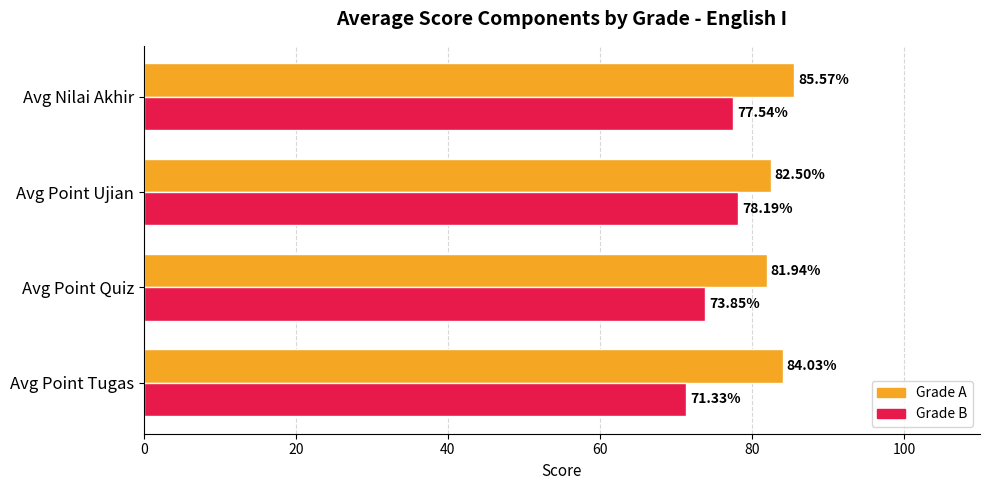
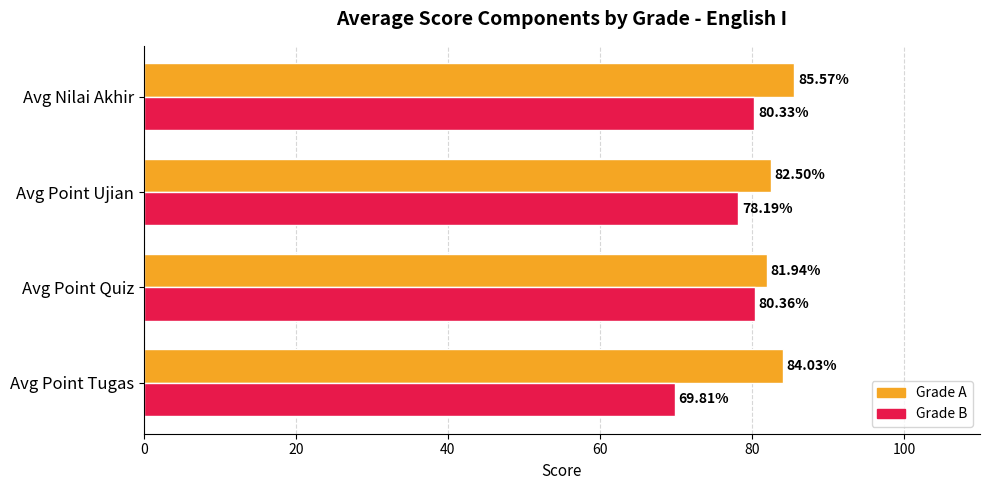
  {
    "Grade A": {
      "Avg Nilai Akhir": "85.57%",
      "Avg Point Ujian": "82.50%",
      "Avg Point Quiz": "81.94%",
      "Avg Point Tugas": "84.03%"
    },
    "Grade B": {
-     "Avg Nilai Akhir": "77.54%",
+     "Avg Nilai Akhir": "80.33%",
      "Avg Point Ujian": "78.19%",
-     "Avg Point Quiz": "73.85%",
-     "Avg Point Tugas": "71.33%"
+     "Avg Point Quiz": "80.36%",
+     "Avg Point Tugas": "69.81%"
    }
  }
